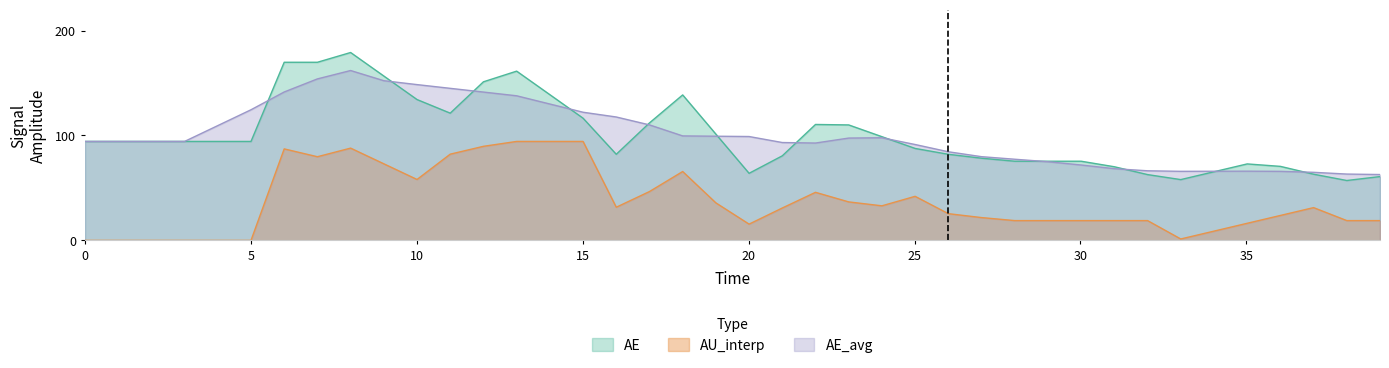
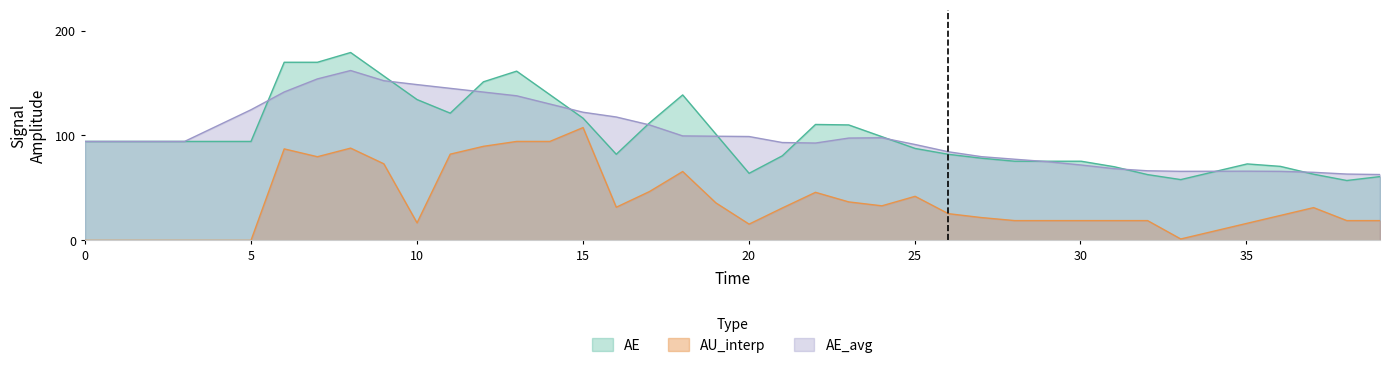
  {
    "AU_interp": {
      "0": 0,
      "5": 0,
-     "10": 58,
-     "15": 94,
+     "10": 17,
+     "15": 108,
      "20": 16,
      "25": 42
    }
  }
